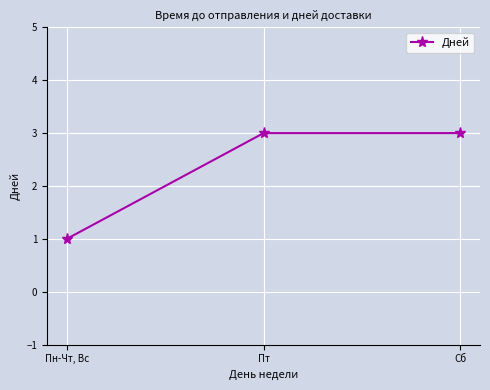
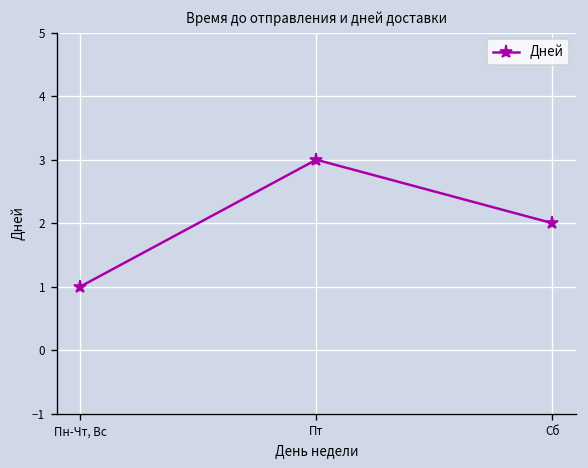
  {
    "Пн-Чт, Вс": 1,
    "Пт": 3,
-   "Сб": 3
+   "Сб": 2
  }
